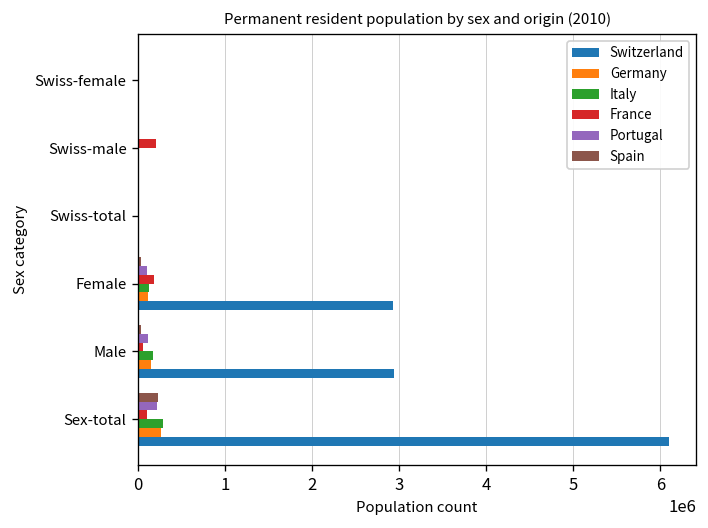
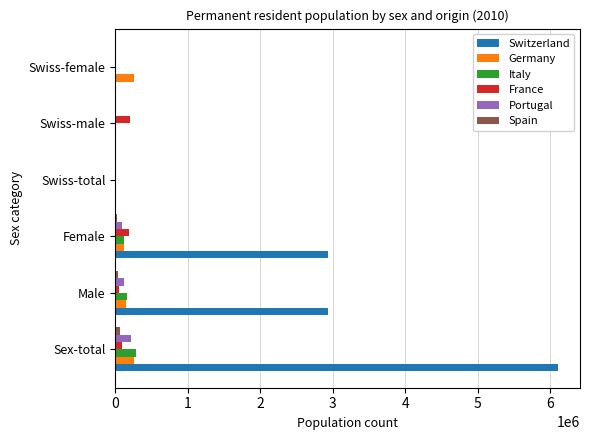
  {
    "Switzerland": {
      "Swiss-female": 0,
      "Swiss-male": 0,
      "Swiss-total": 0,
      "Female": 2900000,
      "Male": 2900000,
      "Sex-total": 6100000
    },
    "Germany": {
-     "Swiss-female": 0,
+     "Swiss-female": 300000,
      "Swiss-male": 0,
      "Swiss-total": 0,
      "Female": 100000,
      "Male": 100000,
      "Sex-total": 300000
    },
    "Italy": {
      "Swiss-female": 0,
      "Swiss-male": 0,
      "Swiss-total": 0,
      "Female": 100000,
      "Male": 200000,
      "Sex-total": 300000
    },
    "France": {
      "Swiss-female": 0,
      "Swiss-male": 200000,
      "Swiss-total": 0,
      "Female": 200000,
      "Male": 100000,
      "Sex-total": 100000
    },
    "Portugal": {
      "Swiss-female": 0,
      "Swiss-male": 0,
      "Swiss-total": 0,
      "Female": 100000,
      "Male": 100000,
      "Sex-total": 200000
    },
    "Spain": {
      "Swiss-female": 0,
      "Swiss-male": 0,
      "Swiss-total": 0,
      "Male": 0,
-     "Sex-total": 200000
+     "Sex-total": 100000
    }
  }
